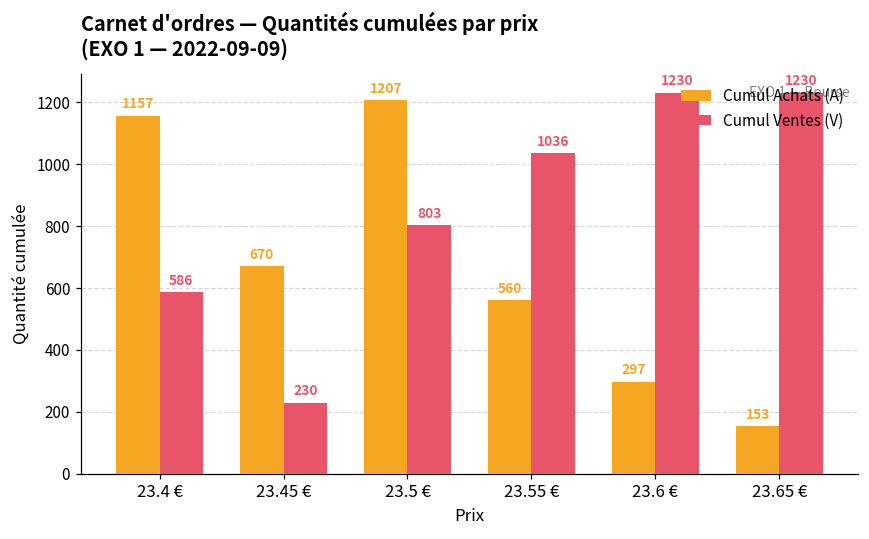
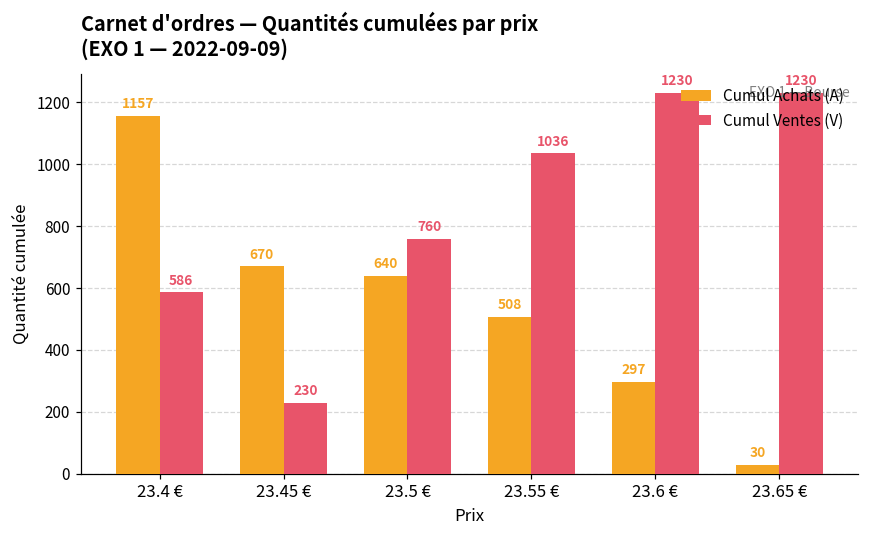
  {
    "Cumul Achats (A)": {
      "23.4 €": 1157,
      "23.45 €": 670,
-     "23.5 €": 1207,
-     "23.55 €": 560,
+     "23.5 €": 640,
+     "23.55 €": 508,
      "23.6 €": 297,
-     "23.65 €": 153
+     "23.65 €": 30
    },
    "Cumul Ventes (V)": {
      "23.4 €": 586,
      "23.45 €": 230,
-     "23.5 €": 803,
+     "23.5 €": 760,
      "23.55 €": 1036,
      "23.6 €": 1230
    }
  }
